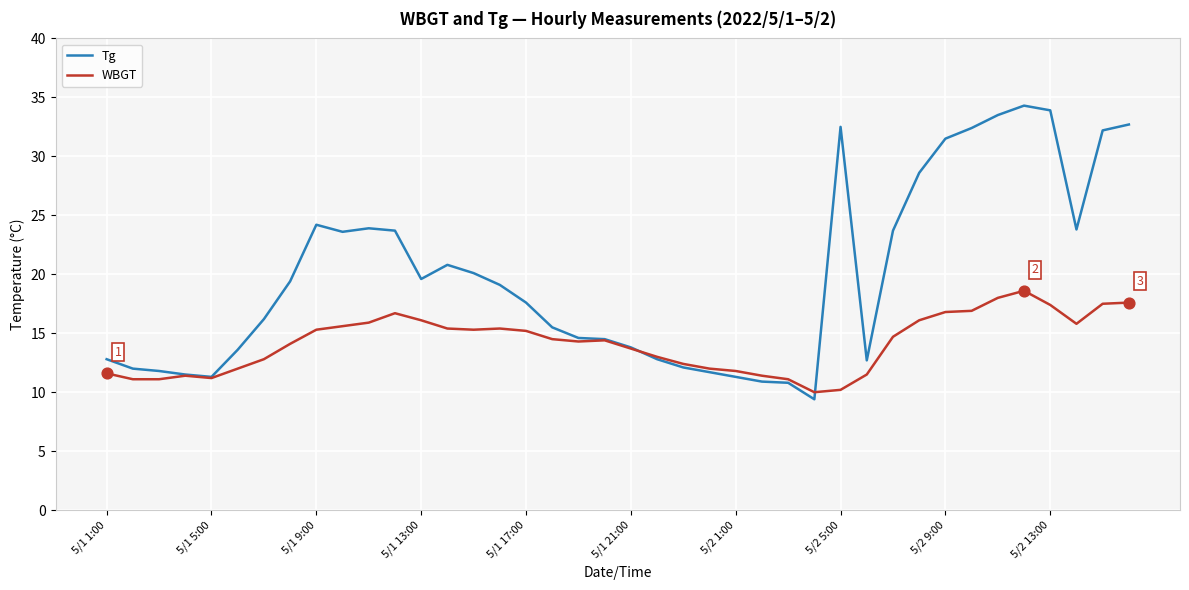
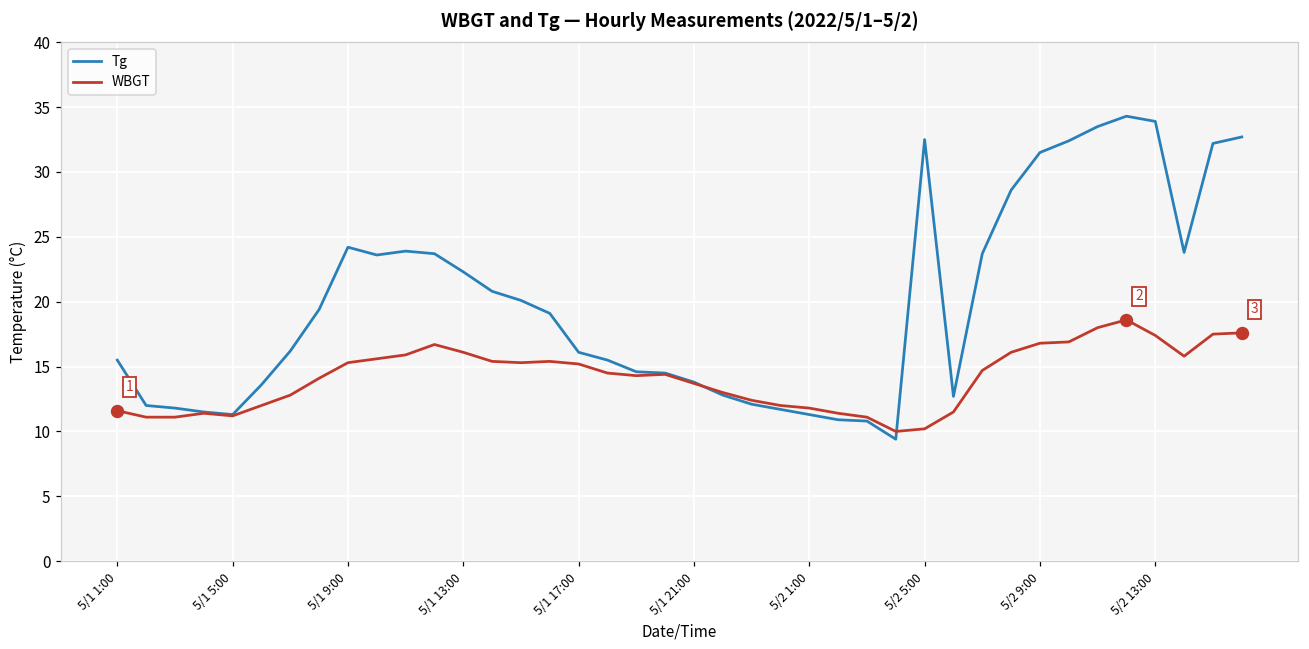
  {
    "Tg": {
-     "5/1 1:00": 12.8,
+     "5/1 1:00": 15.5,
      "5/1 9:00": 24.2,
-     "5/1 13:00": 19.6,
-     "5/1 17:00": 17.6,
+     "5/1 13:00": 22.3,
+     "5/1 17:00": 16.1,
      "5/2 1:00": 11.3,
      "5/2 5:00": 32.5,
      "5/2 9:00": 31.5,
      "5/2 13:00": 33.9
    }
  }
